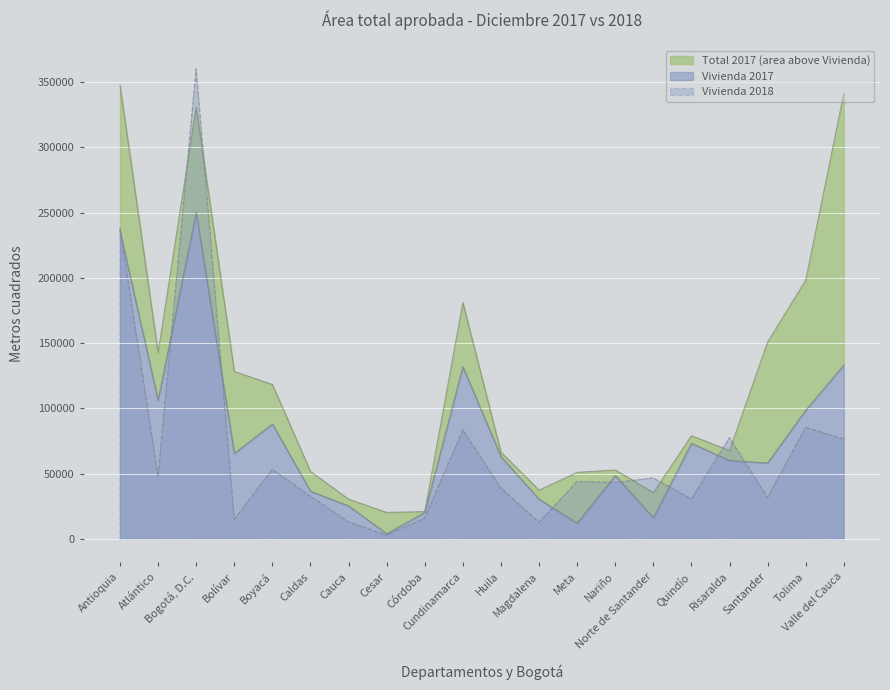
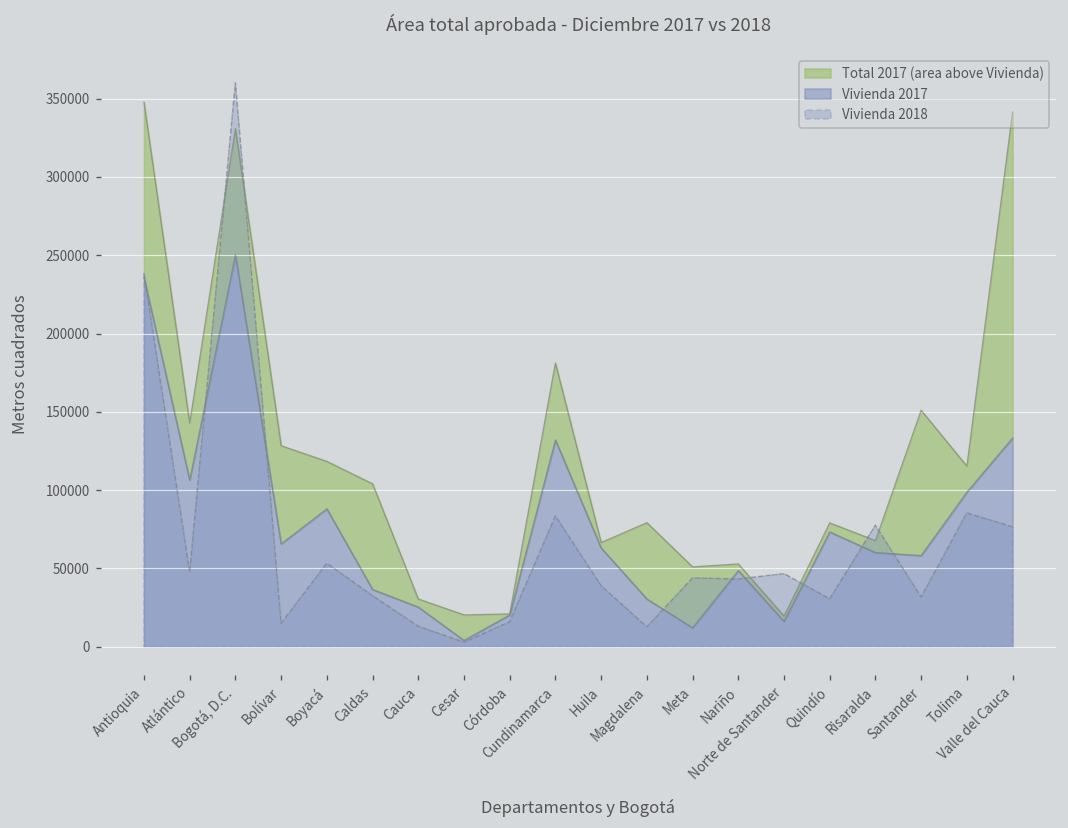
  {
    "Total 2017 (area above Vivienda)": {
      "Antioquia": 348000,
      "Atlántico": 143000,
      "Bogotá, D.C.": 331000,
      "Bolívar": 128000,
      "Boyacá": 118000,
-     "Caldas": 52000,
+     "Caldas": 104000,
      "Cauca": 30000,
      "Cesar": 20000,
      "Cundinamarca": 181000,
      "Huila": 67000,
-     "Magdalena": 37000,
+     "Magdalena": 79000,
      "Meta": 51000,
      "Nariño": 53000,
-     "Norte de Santander": 35000,
+     "Norte de Santander": 20000,
      "Quindío": 79000,
      "Risaralda": 68000,
      "Santander": 151000,
-     "Tolima": 198000
+     "Tolima": 115000
    }
  }
